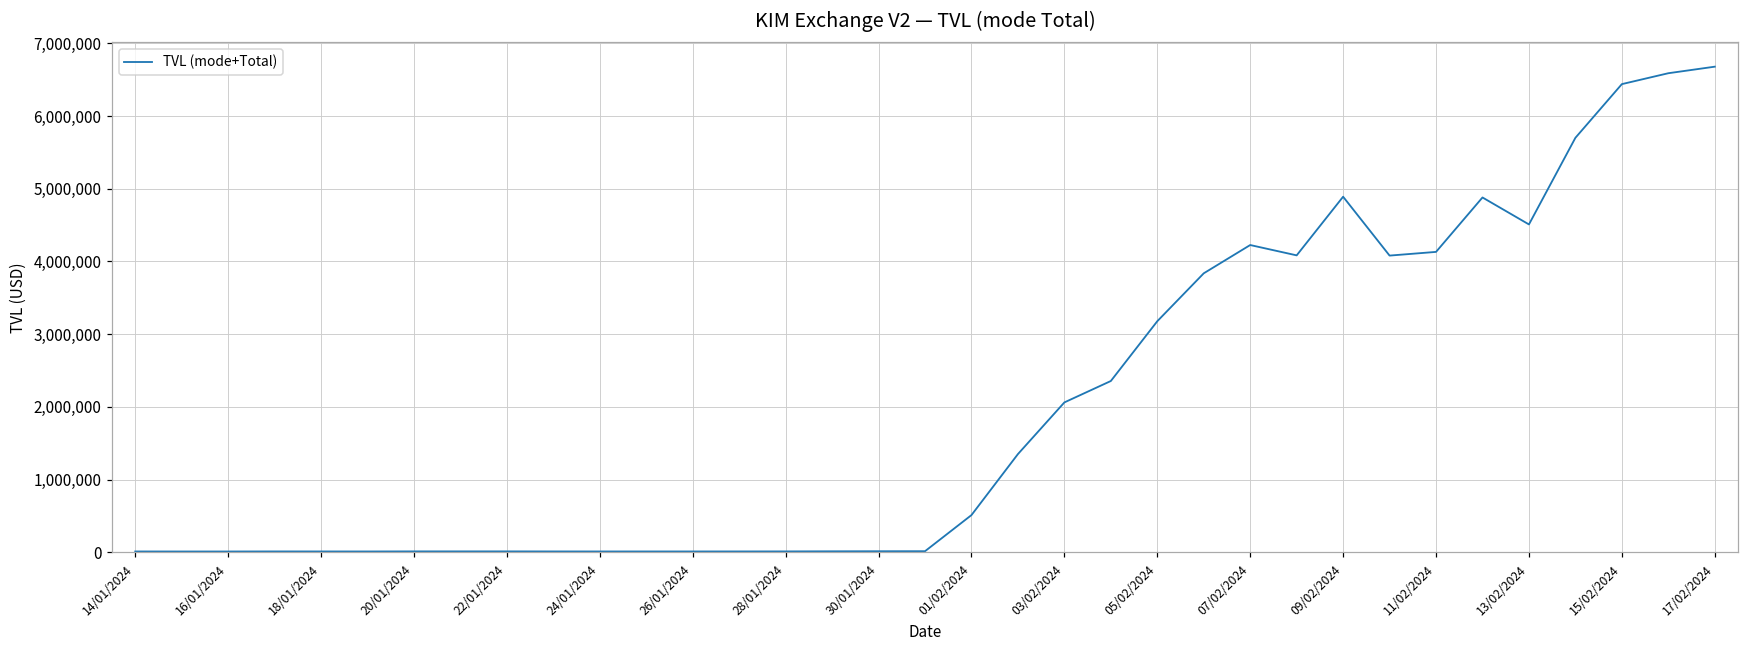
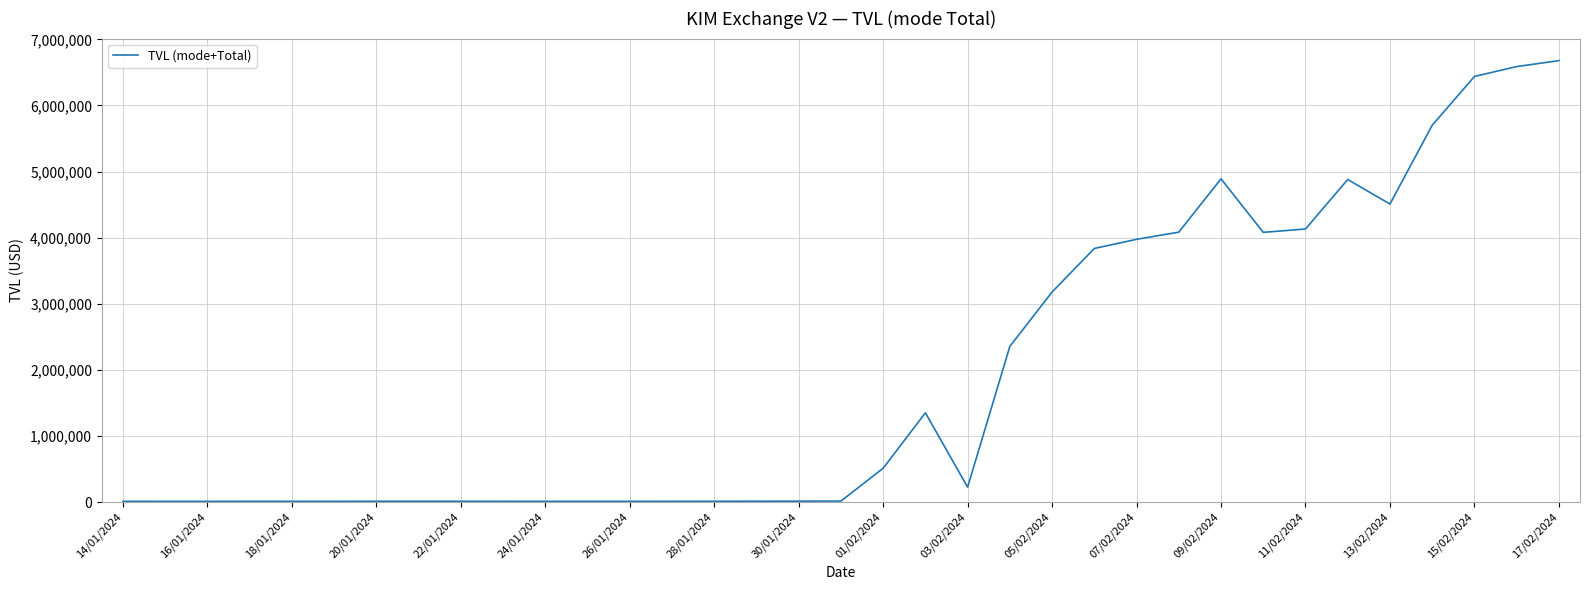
  {
    "14/01/2024": "0",
    "16/01/2024": "0",
    "18/01/2024": "0",
    "20/01/2024": "0",
    "22/01/2024": "0",
    "24/01/2024": "0",
    "26/01/2024": "0",
    "28/01/2024": "0",
    "30/01/2024": "0",
    "01/02/2024": "500,000",
-   "03/02/2024": "2,100,000",
+   "03/02/2024": "200,000",
    "05/02/2024": "3,200,000",
-   "07/02/2024": "4,200,000",
+   "07/02/2024": "4,000,000",
    "09/02/2024": "4,900,000",
    "11/02/2024": "4,100,000",
    "13/02/2024": "4,500,000",
    "15/02/2024": "6,400,000",
    "17/02/2024": "6,700,000"
  }
